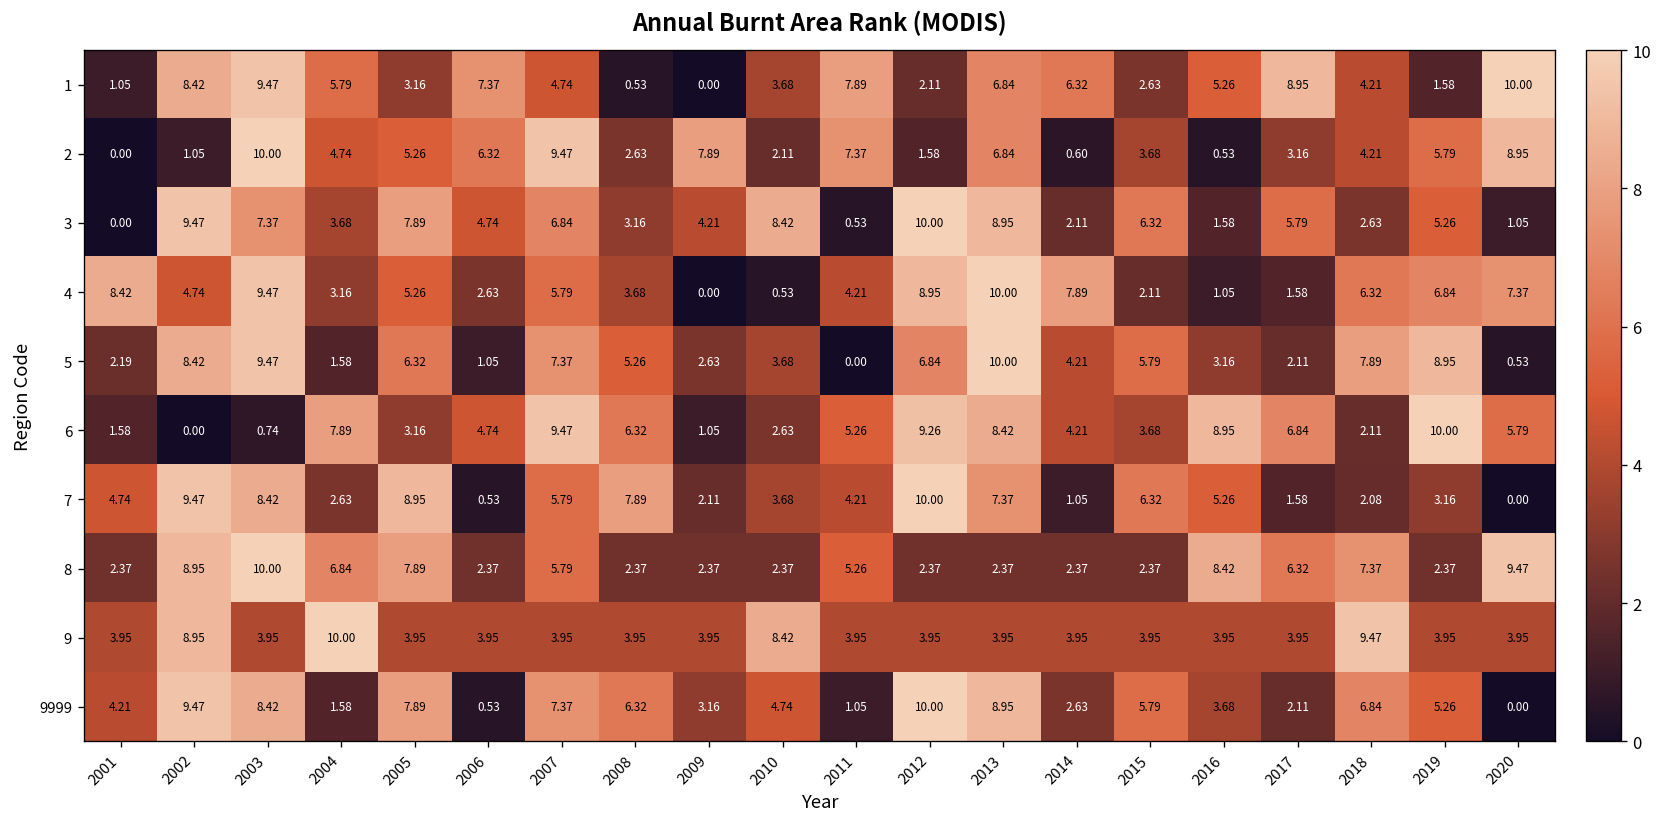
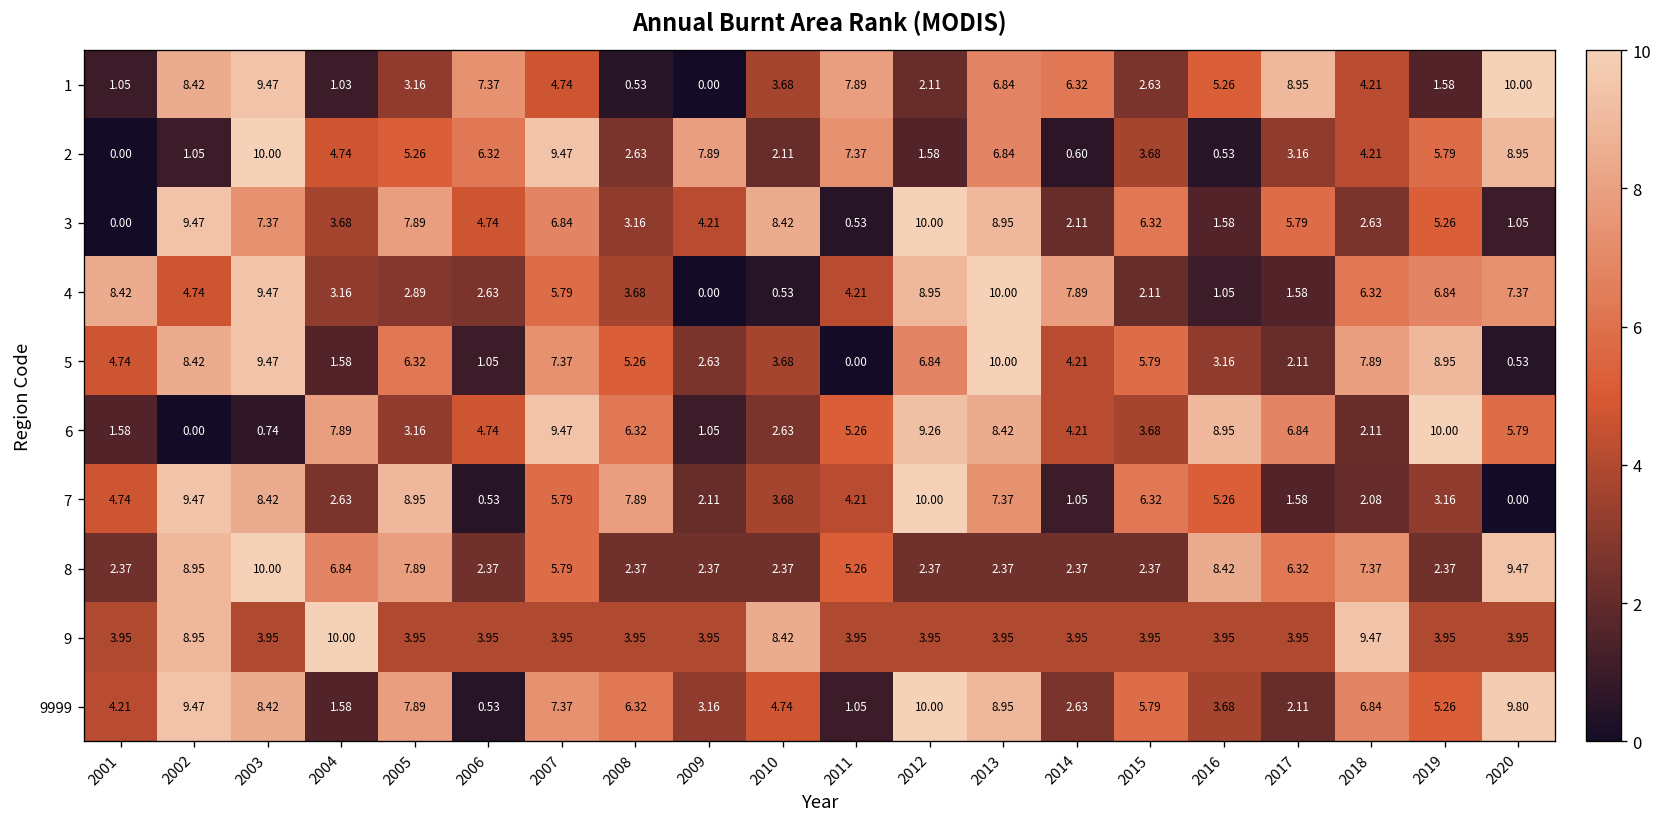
  {
    "1": {
      "2001": 1.05,
      "2002": 8.42,
      "2003": 9.47,
-     "2004": 5.79,
+     "2004": 1.03,
      "2005": 3.16,
      "2006": 7.37,
      "2007": 4.74,
      "2008": 0.53,
      "2009": 0.00,
      "2010": 3.68,
      "2011": 7.89,
      "2012": 2.11,
      "2013": 6.84,
      "2014": 6.32,
      "2015": 2.63,
      "2016": 5.26,
      "2017": 8.95,
      "2018": 4.21,
      "2019": 1.58,
      "2020": 10.00
    },
    "2": {
      "2001": 0.00,
      "2002": 1.05,
      "2003": 10.00,
      "2004": 4.74,
      "2005": 5.26,
      "2006": 6.32,
      "2007": 9.47,
      "2008": 2.63,
      "2009": 7.89,
      "2010": 2.11,
      "2011": 7.37,
      "2012": 1.58,
      "2013": 6.84,
      "2014": 0.60,
      "2015": 3.68,
      "2016": 0.53,
      "2017": 3.16,
      "2018": 4.21,
      "2019": 5.79,
      "2020": 8.95
    },
    "3": {
      "2001": 0.00,
      "2002": 9.47,
      "2003": 7.37,
      "2004": 3.68,
      "2005": 7.89,
      "2006": 4.74,
      "2007": 6.84,
      "2008": 3.16,
      "2009": 4.21,
      "2010": 8.42,
      "2011": 0.53,
      "2012": 10.00,
      "2013": 8.95,
      "2014": 2.11,
      "2015": 6.32,
      "2016": 1.58,
      "2017": 5.79,
      "2018": 2.63,
      "2019": 5.26,
      "2020": 1.05
    },
    "4": {
      "2001": 8.42,
      "2002": 4.74,
      "2003": 9.47,
      "2004": 3.16,
-     "2005": 5.26,
+     "2005": 2.89,
      "2006": 2.63,
      "2007": 5.79,
      "2008": 3.68,
      "2009": 0.00,
      "2010": 0.53,
      "2011": 4.21,
      "2012": 8.95,
      "2013": 10.00,
      "2014": 7.89,
      "2015": 2.11,
      "2016": 1.05,
      "2017": 1.58,
      "2018": 6.32,
      "2019": 6.84,
      "2020": 7.37
    },
    "5": {
-     "2001": 2.19,
+     "2001": 4.74,
      "2002": 8.42,
      "2003": 9.47,
      "2004": 1.58,
      "2005": 6.32,
      "2006": 1.05,
      "2007": 7.37,
      "2008": 5.26,
      "2009": 2.63,
      "2010": 3.68,
      "2011": 0.00,
      "2012": 6.84,
      "2013": 10.00,
      "2014": 4.21,
      "2015": 5.79,
      "2016": 3.16,
      "2017": 2.11,
      "2018": 7.89,
      "2019": 8.95,
      "2020": 0.53
    },
    "6": {
      "2001": 1.58,
      "2002": 0.00,
      "2003": 0.74,
      "2004": 7.89,
      "2005": 3.16,
      "2006": 4.74,
      "2007": 9.47,
      "2008": 6.32,
      "2009": 1.05,
      "2010": 2.63,
      "2011": 5.26,
      "2012": 9.26,
      "2013": 8.42,
      "2014": 4.21,
      "2015": 3.68,
      "2016": 8.95,
      "2017": 6.84,
      "2018": 2.11,
      "2019": 10.00,
      "2020": 5.79
    },
    "7": {
      "2001": 4.74,
      "2002": 9.47,
      "2003": 8.42,
      "2004": 2.63,
      "2005": 8.95,
      "2006": 0.53,
      "2007": 5.79,
      "2008": 7.89,
      "2009": 2.11,
      "2010": 3.68,
      "2011": 4.21,
      "2012": 10.00,
      "2013": 7.37,
      "2014": 1.05,
      "2015": 6.32,
      "2016": 5.26,
      "2017": 1.58,
      "2018": 2.08,
      "2019": 3.16,
      "2020": 0.00
    },
    "8": {
      "2001": 2.37,
      "2002": 8.95,
      "2003": 10.00,
      "2004": 6.84,
      "2005": 7.89,
      "2006": 2.37,
      "2007": 5.79,
      "2008": 2.37,
      "2009": 2.37,
      "2010": 2.37,
      "2011": 5.26,
      "2012": 2.37,
      "2013": 2.37,
      "2014": 2.37,
      "2015": 2.37,
      "2016": 8.42,
      "2017": 6.32,
      "2018": 7.37,
      "2019": 2.37,
      "2020": 9.47
    },
    "9": {
      "2001": 3.95,
      "2002": 8.95,
      "2003": 3.95,
      "2004": 10.00,
      "2005": 3.95,
      "2006": 3.95,
      "2007": 3.95,
      "2008": 3.95,
      "2009": 3.95,
      "2010": 8.42,
      "2011": 3.95,
      "2012": 3.95,
      "2013": 3.95,
      "2014": 3.95,
      "2015": 3.95,
      "2016": 3.95,
      "2017": 3.95,
      "2018": 9.47,
      "2019": 3.95,
      "2020": 3.95
    },
    "9999": {
      "2001": 4.21,
      "2002": 9.47,
      "2003": 8.42,
      "2004": 1.58,
      "2005": 7.89,
      "2006": 0.53,
      "2007": 7.37,
      "2008": 6.32,
      "2009": 3.16,
      "2010": 4.74,
      "2011": 1.05,
      "2012": 10.00,
      "2013": 8.95,
      "2014": 2.63,
      "2015": 5.79,
      "2016": 3.68,
      "2017": 2.11,
      "2018": 6.84,
      "2019": 5.26,
-     "2020": 0.00
+     "2020": 9.80
    }
  }
